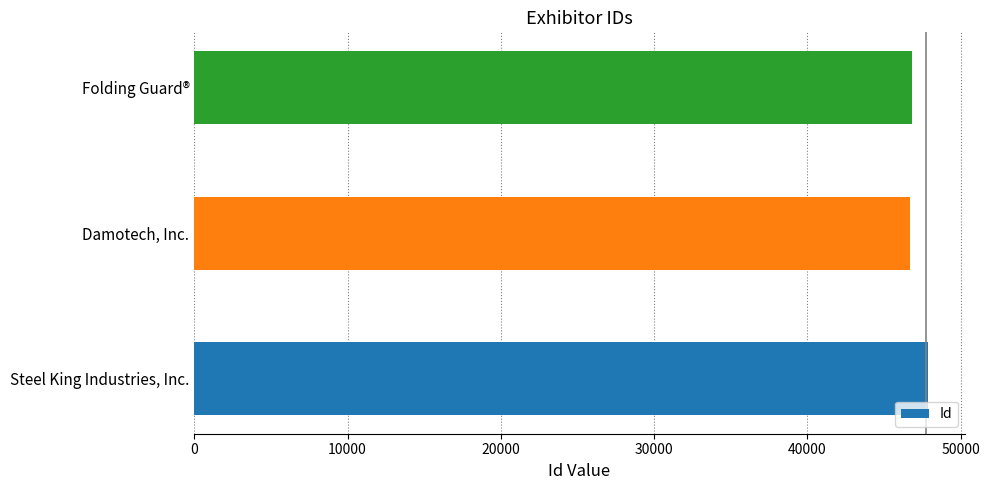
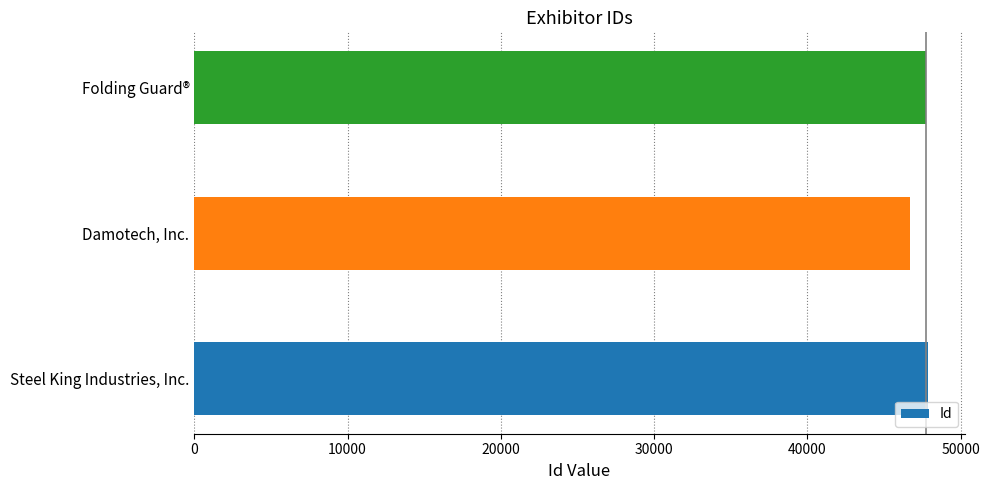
  {
-   "Folding Guard®": 46800,
+   "Folding Guard®": 47700,
    "Damotech, Inc.": 46700,
    "Steel King Industries, Inc.": 47900
  }
